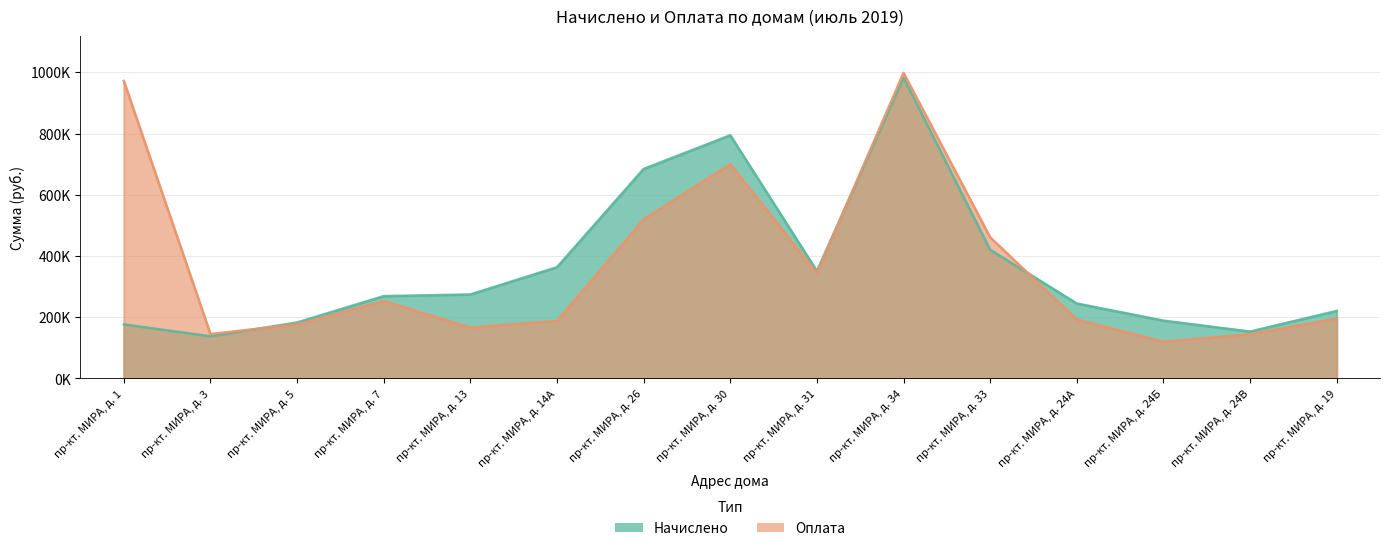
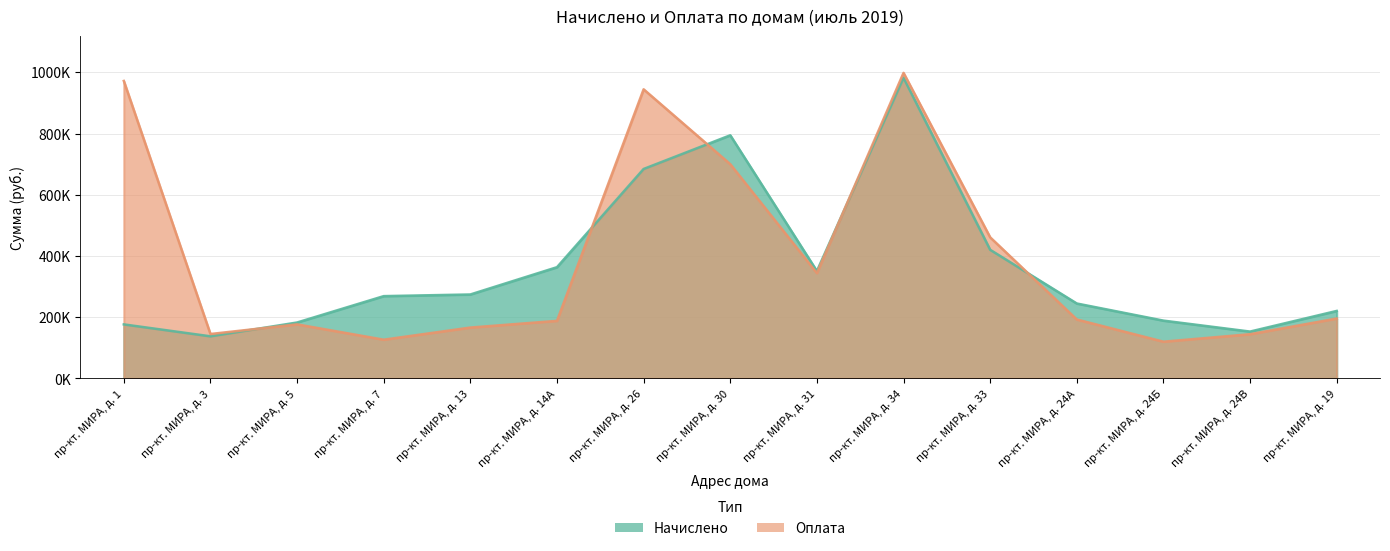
  {
    "Начислено": {
      "пр-кт. МИРА, д. 1": 180000,
      "пр-кт. МИРА, д. 7": 270000,
      "пр-кт. МИРА, д. 13": 270000,
      "пр-кт. МИРА, д. 14А": 360000,
      "пр-кт. МИРА, д. 26": 680000,
      "пр-кт. МИРА, д. 30": 790000,
      "пр-кт. МИРА, д. 34": 980000,
      "пр-кт. МИРА, д. 33": 420000,
      "пр-кт. МИРА, д. 24А": 240000,
      "пр-кт. МИРА, д. 24Б": 190000,
      "пр-кт. МИРА, д. 24В": 150000,
      "пр-кт. МИРА, д. 19": 220000
    },
    "Оплата": {
      "пр-кт. МИРА, д. 1": 970000,
-     "пр-кт. МИРА, д. 7": 250000,
+     "пр-кт. МИРА, д. 7": 130000,
      "пр-кт. МИРА, д. 13": 170000,
      "пр-кт. МИРА, д. 14А": 190000,
-     "пр-кт. МИРА, д. 26": 520000,
+     "пр-кт. МИРА, д. 26": 940000,
      "пр-кт. МИРА, д. 30": 700000,
      "пр-кт. МИРА, д. 34": 1000000,
      "пр-кт. МИРА, д. 33": 460000,
      "пр-кт. МИРА, д. 24А": 190000,
      "пр-кт. МИРА, д. 24Б": 120000,
      "пр-кт. МИРА, д. 24В": 140000,
      "пр-кт. МИРА, д. 19": 200000
    }
  }
